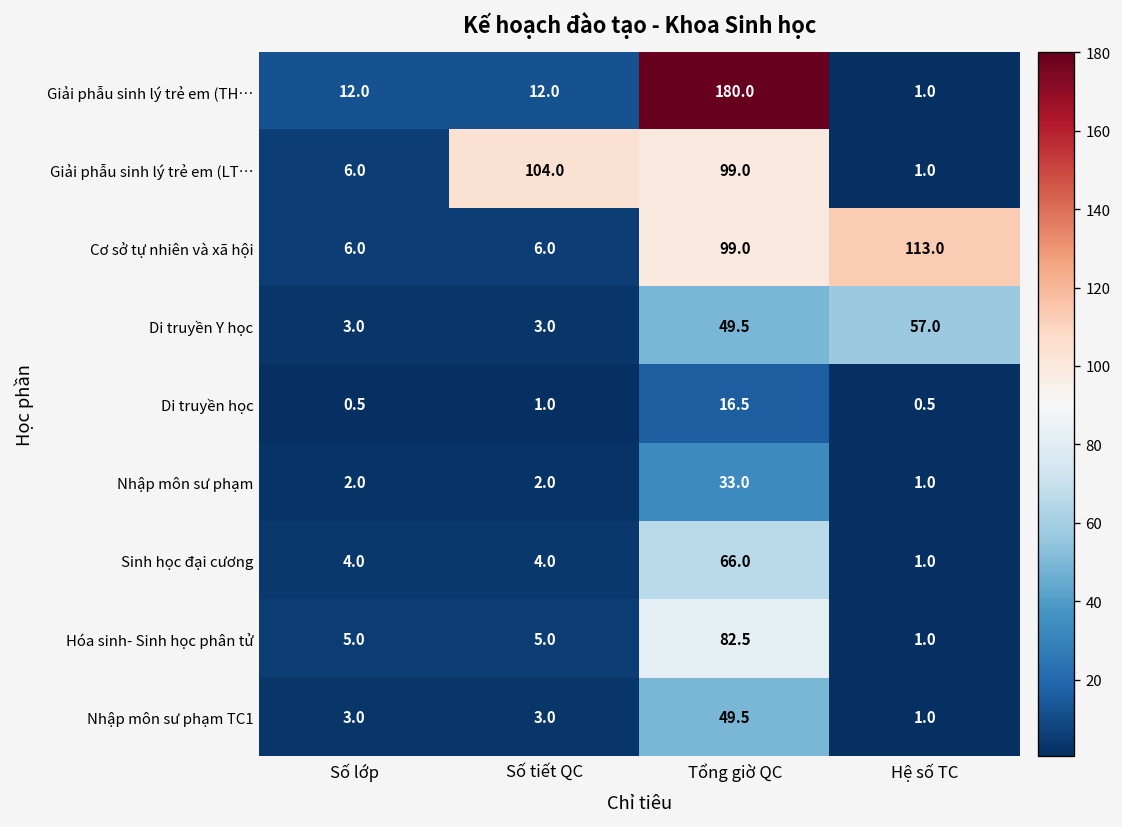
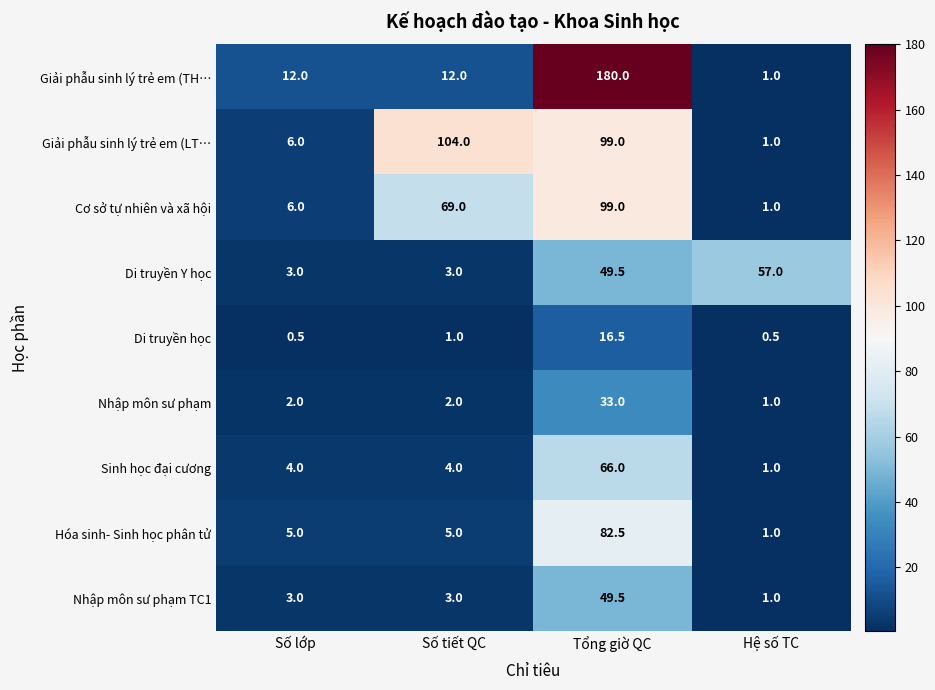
  {
    "Giải phẫu sinh lý trẻ em (TH…": {
      "Số lớp": 12.0,
      "Số tiết QC": 12.0,
      "Tổng giờ QC": 180.0,
      "Hệ số TC": 1.0
    },
    "Giải phẫu sinh lý trẻ em (LT…": {
      "Số lớp": 6.0,
      "Số tiết QC": 104.0,
      "Tổng giờ QC": 99.0,
      "Hệ số TC": 1.0
    },
    "Cơ sở tự nhiên và xã hội": {
      "Số lớp": 6.0,
-     "Số tiết QC": 6.0,
+     "Số tiết QC": 69.0,
      "Tổng giờ QC": 99.0,
-     "Hệ số TC": 113.0
+     "Hệ số TC": 1.0
    },
    "Di truyền Y học": {
      "Số lớp": 3.0,
      "Số tiết QC": 3.0,
      "Tổng giờ QC": 49.5,
      "Hệ số TC": 57.0
    },
    "Di truyền học": {
      "Số lớp": 0.5,
      "Số tiết QC": 1.0,
      "Tổng giờ QC": 16.5,
      "Hệ số TC": 0.5
    },
    "Nhập môn sư phạm": {
      "Số lớp": 2.0,
      "Số tiết QC": 2.0,
      "Tổng giờ QC": 33.0,
      "Hệ số TC": 1.0
    },
    "Sinh học đại cương": {
      "Số lớp": 4.0,
      "Số tiết QC": 4.0,
      "Tổng giờ QC": 66.0,
      "Hệ số TC": 1.0
    },
    "Hóa sinh- Sinh học phân tử": {
      "Số lớp": 5.0,
      "Số tiết QC": 5.0,
      "Tổng giờ QC": 82.5,
      "Hệ số TC": 1.0
    },
    "Nhập môn sư phạm TC1": {
      "Số lớp": 3.0,
      "Số tiết QC": 3.0,
      "Tổng giờ QC": 49.5,
      "Hệ số TC": 1.0
    }
  }
